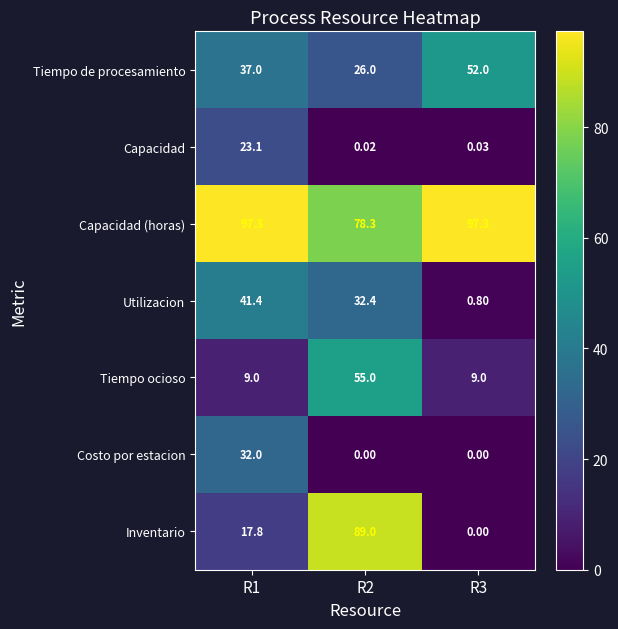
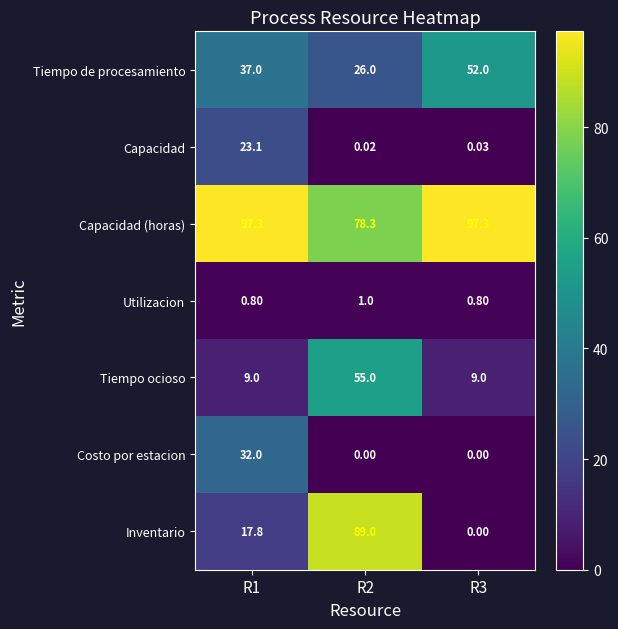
  {
    "Tiempo de procesamiento": {
      "R1": 37.0,
      "R2": 26.0,
      "R3": 52.0
    },
    "Capacidad": {
      "R1": 23.1,
      "R2": 0.02,
      "R3": 0.03
    },
    "Capacidad (horas)": {
      "R2": 78.3
    },
    "Utilizacion": {
-     "R1": 41.4,
-     "R2": 32.4,
+     "R1": 0.80,
+     "R2": 1.0,
      "R3": 0.80
    },
    "Tiempo ocioso": {
      "R1": 9.0,
      "R2": 55.0,
      "R3": 9.0
    },
    "Costo por estacion": {
      "R1": 32.0,
      "R2": 0.00,
      "R3": 0.00
    },
    "Inventario": {
      "R1": 17.8,
      "R2": 89.0,
      "R3": 0.00
    }
  }
